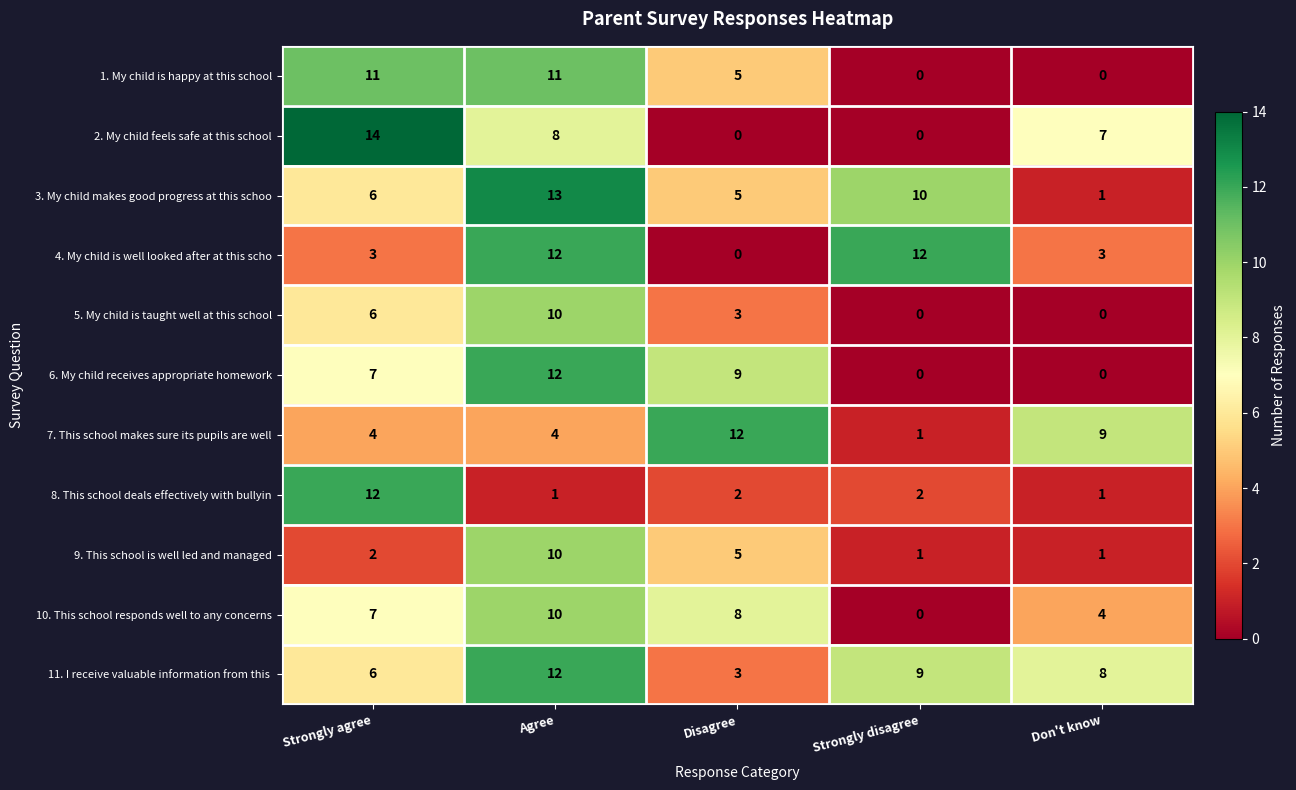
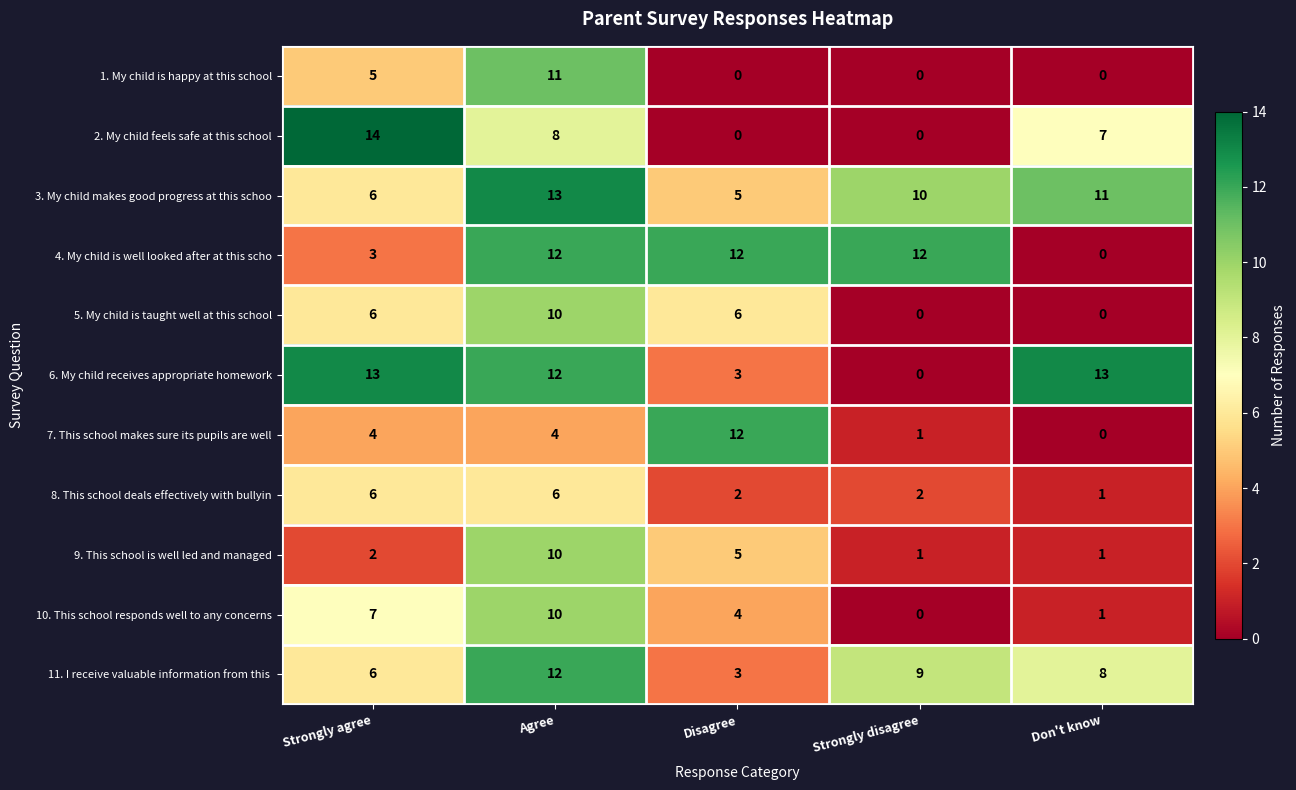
  {
    "1. My child is happy at this school": {
-     "Strongly agree": 11,
+     "Strongly agree": 5,
      "Agree": 11,
-     "Disagree": 5,
+     "Disagree": 0,
      "Strongly disagree": 0,
      "Don't know": 0
    },
    "2. My child feels safe at this school": {
      "Strongly agree": 14,
      "Agree": 8,
      "Disagree": 0,
      "Strongly disagree": 0,
      "Don't know": 7
    },
    "3. My child makes good progress at this schoo": {
      "Strongly agree": 6,
      "Agree": 13,
      "Disagree": 5,
      "Strongly disagree": 10,
-     "Don't know": 1
+     "Don't know": 11
    },
    "4. My child is well looked after at this scho": {
      "Strongly agree": 3,
      "Agree": 12,
-     "Disagree": 0,
+     "Disagree": 12,
      "Strongly disagree": 12,
-     "Don't know": 3
+     "Don't know": 0
    },
    "5. My child is taught well at this school": {
      "Strongly agree": 6,
      "Agree": 10,
-     "Disagree": 3,
+     "Disagree": 6,
      "Strongly disagree": 0,
      "Don't know": 0
    },
    "6. My child receives appropriate homework": {
-     "Strongly agree": 7,
+     "Strongly agree": 13,
      "Agree": 12,
-     "Disagree": 9,
+     "Disagree": 3,
      "Strongly disagree": 0,
-     "Don't know": 0
+     "Don't know": 13
    },
    "7. This school makes sure its pupils are well": {
      "Strongly agree": 4,
      "Agree": 4,
      "Disagree": 12,
      "Strongly disagree": 1,
-     "Don't know": 9
+     "Don't know": 0
    },
    "8. This school deals effectively with bullyin": {
-     "Strongly agree": 12,
-     "Agree": 1,
+     "Strongly agree": 6,
+     "Agree": 6,
      "Disagree": 2,
      "Strongly disagree": 2,
      "Don't know": 1
    },
    "9. This school is well led and managed": {
      "Strongly agree": 2,
      "Agree": 10,
      "Disagree": 5,
      "Strongly disagree": 1,
      "Don't know": 1
    },
    "10. This school responds well to any concerns": {
      "Strongly agree": 7,
      "Agree": 10,
-     "Disagree": 8,
+     "Disagree": 4,
      "Strongly disagree": 0,
-     "Don't know": 4
+     "Don't know": 1
    },
    "11. I receive valuable information from this": {
      "Strongly agree": 6,
      "Agree": 12,
      "Disagree": 3,
      "Strongly disagree": 9,
      "Don't know": 8
    }
  }
